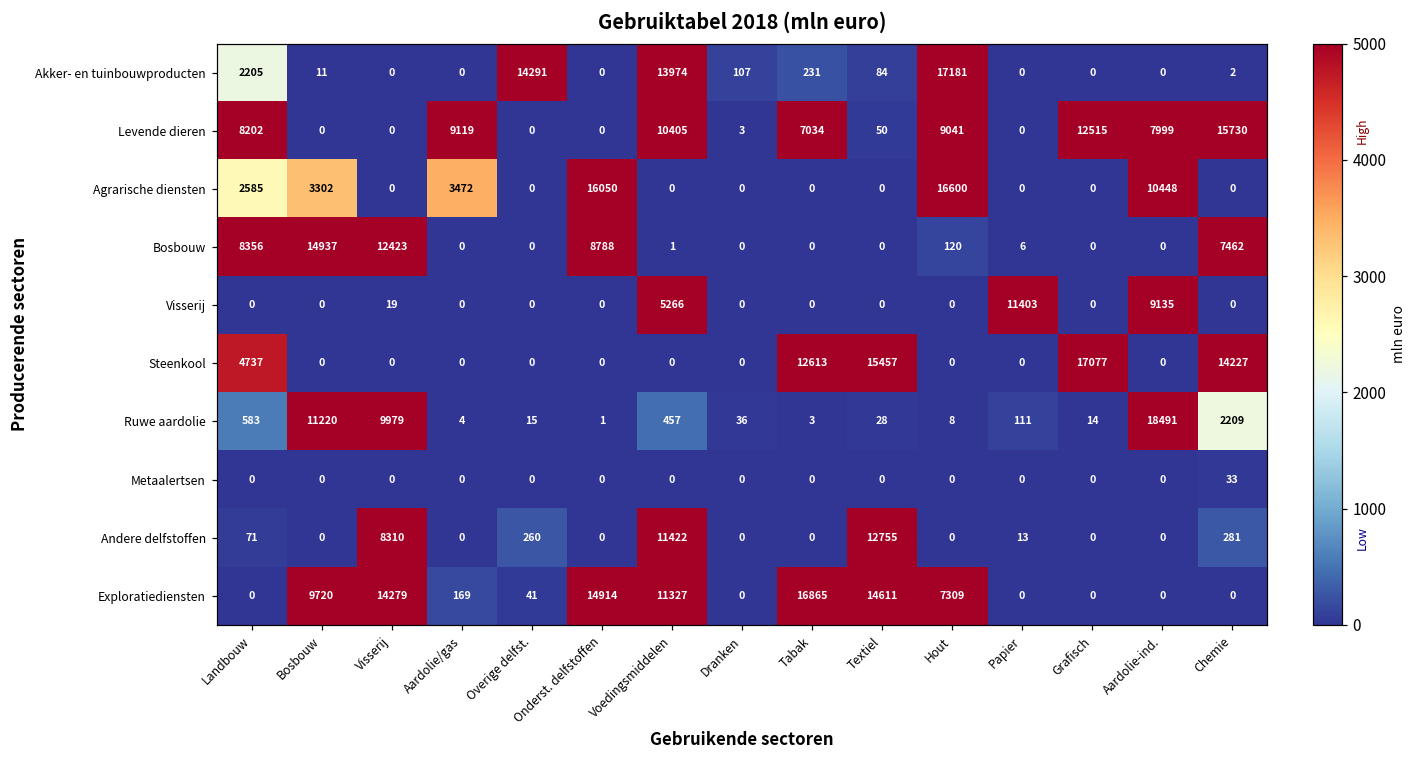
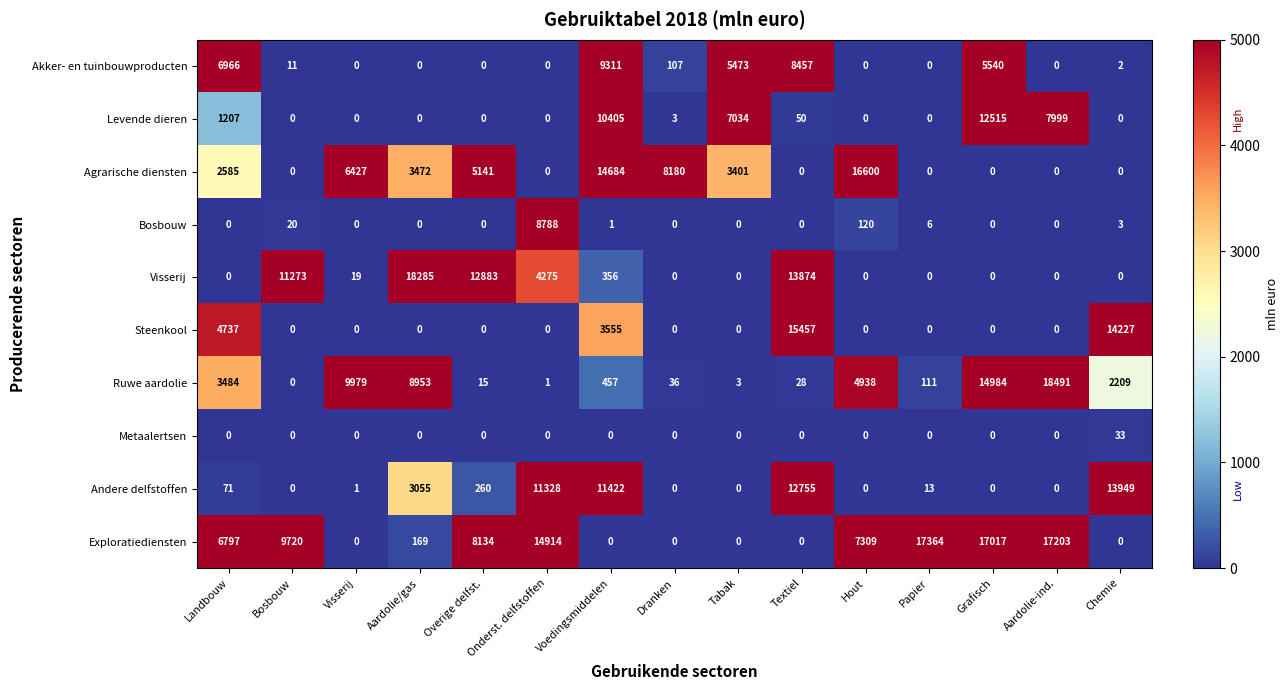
  {
    "Akker- en tuinbouwproducten": {
-     "Landbouw": 2205,
+     "Landbouw": 6966,
      "Bosbouw": 11,
      "Visserij": 0,
      "Aardolie/gas": 0,
-     "Overige delfst.": 14291,
+     "Overige delfst.": 0,
      "Onderst. delfstoffen": 0,
-     "Voedingsmiddelen": 13974,
+     "Voedingsmiddelen": 9311,
      "Dranken": 107,
-     "Tabak": 231,
-     "Textiel": 84,
-     "Hout": 17181,
+     "Tabak": 5473,
+     "Textiel": 8457,
+     "Hout": 0,
      "Papier": 0,
-     "Grafisch": 0,
+     "Grafisch": 5540,
      "Aardolie-ind.": 0,
      "Chemie": 2
    },
    "Levende dieren": {
-     "Landbouw": 8202,
+     "Landbouw": 1207,
      "Bosbouw": 0,
      "Visserij": 0,
-     "Aardolie/gas": 9119,
+     "Aardolie/gas": 0,
      "Overige delfst.": 0,
      "Onderst. delfstoffen": 0,
      "Voedingsmiddelen": 10405,
      "Dranken": 3,
      "Tabak": 7034,
      "Textiel": 50,
-     "Hout": 9041,
+     "Hout": 0,
      "Papier": 0,
      "Grafisch": 12515,
      "Aardolie-ind.": 7999,
-     "Chemie": 15730
+     "Chemie": 0
    },
    "Agrarische diensten": {
      "Landbouw": 2585,
-     "Bosbouw": 3302,
-     "Visserij": 0,
+     "Bosbouw": 0,
+     "Visserij": 6427,
      "Aardolie/gas": 3472,
-     "Overige delfst.": 0,
-     "Onderst. delfstoffen": 16050,
-     "Voedingsmiddelen": 0,
-     "Dranken": 0,
-     "Tabak": 0,
+     "Overige delfst.": 5141,
+     "Onderst. delfstoffen": 0,
+     "Voedingsmiddelen": 14684,
+     "Dranken": 8180,
+     "Tabak": 3401,
      "Textiel": 0,
      "Hout": 16600,
      "Papier": 0,
      "Grafisch": 0,
-     "Aardolie-ind.": 10448,
+     "Aardolie-ind.": 0,
      "Chemie": 0
    },
    "Bosbouw": {
-     "Landbouw": 8356,
-     "Bosbouw": 14937,
-     "Visserij": 12423,
+     "Landbouw": 0,
+     "Bosbouw": 20,
+     "Visserij": 0,
      "Aardolie/gas": 0,
      "Overige delfst.": 0,
      "Onderst. delfstoffen": 8788,
      "Voedingsmiddelen": 1,
      "Dranken": 0,
      "Tabak": 0,
      "Textiel": 0,
      "Hout": 120,
      "Papier": 6,
      "Grafisch": 0,
      "Aardolie-ind.": 0,
-     "Chemie": 7462
+     "Chemie": 3
    },
    "Visserij": {
      "Landbouw": 0,
-     "Bosbouw": 0,
+     "Bosbouw": 11273,
      "Visserij": 19,
-     "Aardolie/gas": 0,
-     "Overige delfst.": 0,
-     "Onderst. delfstoffen": 0,
-     "Voedingsmiddelen": 5266,
+     "Aardolie/gas": 18285,
+     "Overige delfst.": 12883,
+     "Onderst. delfstoffen": 4275,
+     "Voedingsmiddelen": 356,
      "Dranken": 0,
      "Tabak": 0,
-     "Textiel": 0,
+     "Textiel": 13874,
      "Hout": 0,
-     "Papier": 11403,
+     "Papier": 0,
      "Grafisch": 0,
-     "Aardolie-ind.": 9135,
+     "Aardolie-ind.": 0,
      "Chemie": 0
    },
    "Steenkool": {
      "Landbouw": 4737,
      "Bosbouw": 0,
      "Visserij": 0,
      "Aardolie/gas": 0,
      "Overige delfst.": 0,
      "Onderst. delfstoffen": 0,
-     "Voedingsmiddelen": 0,
+     "Voedingsmiddelen": 3555,
      "Dranken": 0,
-     "Tabak": 12613,
+     "Tabak": 0,
      "Textiel": 15457,
      "Hout": 0,
      "Papier": 0,
-     "Grafisch": 17077,
+     "Grafisch": 0,
      "Aardolie-ind.": 0,
      "Chemie": 14227
    },
    "Ruwe aardolie": {
-     "Landbouw": 583,
-     "Bosbouw": 11220,
+     "Landbouw": 3484,
+     "Bosbouw": 0,
      "Visserij": 9979,
-     "Aardolie/gas": 4,
+     "Aardolie/gas": 8953,
      "Overige delfst.": 15,
      "Onderst. delfstoffen": 1,
      "Voedingsmiddelen": 457,
      "Dranken": 36,
      "Tabak": 3,
      "Textiel": 28,
-     "Hout": 8,
+     "Hout": 4938,
      "Papier": 111,
-     "Grafisch": 14,
+     "Grafisch": 14984,
      "Aardolie-ind.": 18491,
      "Chemie": 2209
    },
    "Metaalertsen": {
      "Landbouw": 0,
      "Bosbouw": 0,
      "Visserij": 0,
      "Aardolie/gas": 0,
      "Overige delfst.": 0,
      "Onderst. delfstoffen": 0,
      "Voedingsmiddelen": 0,
      "Dranken": 0,
      "Tabak": 0,
      "Textiel": 0,
      "Hout": 0,
      "Papier": 0,
      "Grafisch": 0,
      "Aardolie-ind.": 0,
      "Chemie": 33
    },
    "Andere delfstoffen": {
      "Landbouw": 71,
      "Bosbouw": 0,
-     "Visserij": 8310,
-     "Aardolie/gas": 0,
+     "Visserij": 1,
+     "Aardolie/gas": 3055,
      "Overige delfst.": 260,
-     "Onderst. delfstoffen": 0,
+     "Onderst. delfstoffen": 11328,
      "Voedingsmiddelen": 11422,
      "Dranken": 0,
      "Tabak": 0,
      "Textiel": 12755,
      "Hout": 0,
      "Papier": 13,
      "Grafisch": 0,
      "Aardolie-ind.": 0,
-     "Chemie": 281
+     "Chemie": 13949
    },
    "Exploratiediensten": {
-     "Landbouw": 0,
+     "Landbouw": 6797,
      "Bosbouw": 9720,
-     "Visserij": 14279,
+     "Visserij": 0,
      "Aardolie/gas": 169,
-     "Overige delfst.": 41,
+     "Overige delfst.": 8134,
      "Onderst. delfstoffen": 14914,
-     "Voedingsmiddelen": 11327,
+     "Voedingsmiddelen": 0,
      "Dranken": 0,
-     "Tabak": 16865,
-     "Textiel": 14611,
+     "Tabak": 0,
+     "Textiel": 0,
      "Hout": 7309,
-     "Papier": 0,
-     "Grafisch": 0,
-     "Aardolie-ind.": 0,
+     "Papier": 17364,
+     "Grafisch": 17017,
+     "Aardolie-ind.": 17203,
      "Chemie": 0
    }
  }
